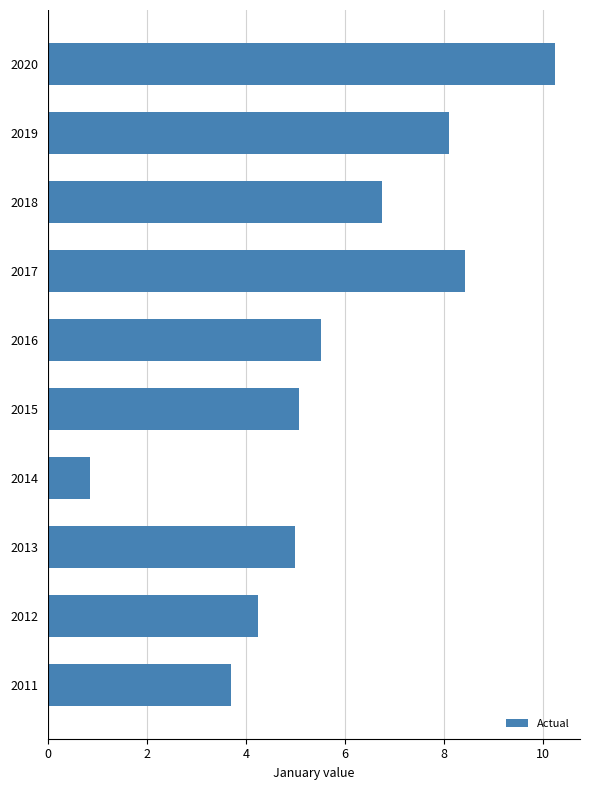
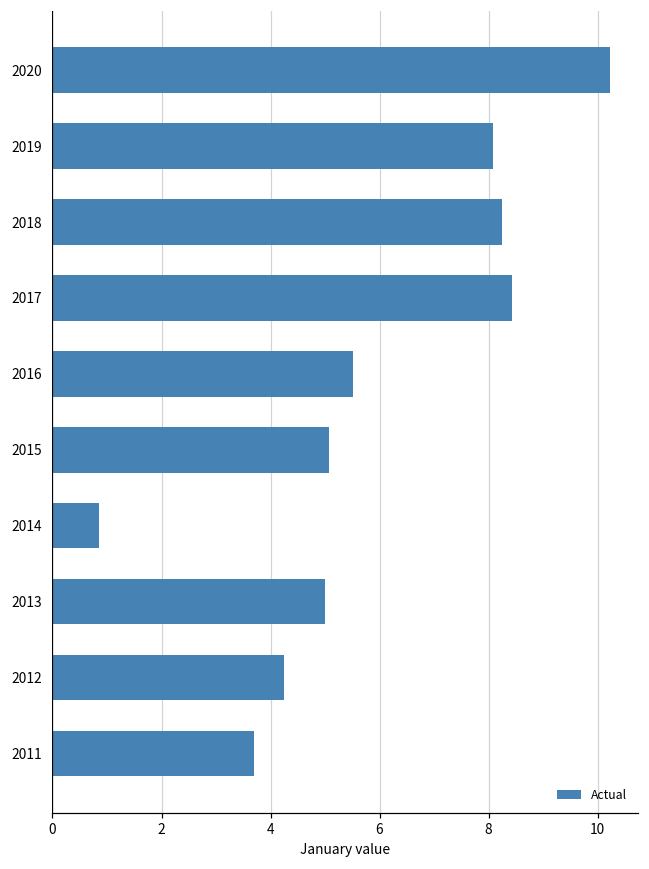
  {
    "2020": 10.2,
    "2019": 8.1,
-   "2018": 6.7,
+   "2018": 8.2,
    "2017": 8.4,
    "2016": 5.5,
    "2015": 5.1,
    "2014": 0.9,
    "2013": 5.0,
    "2012": 4.3,
    "2011": 3.7
  }
